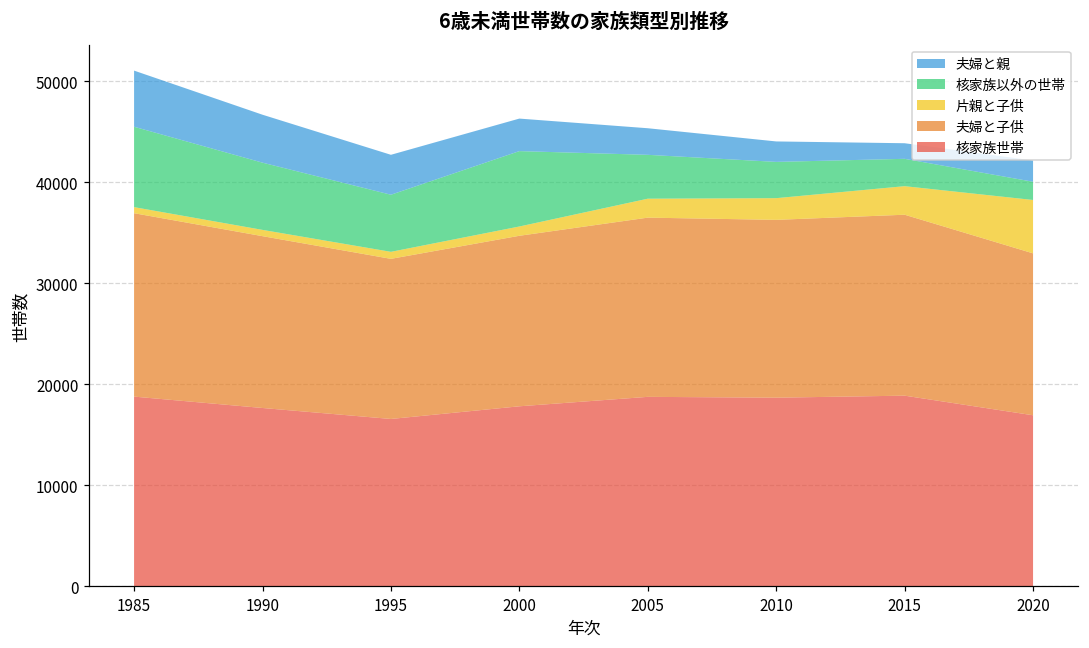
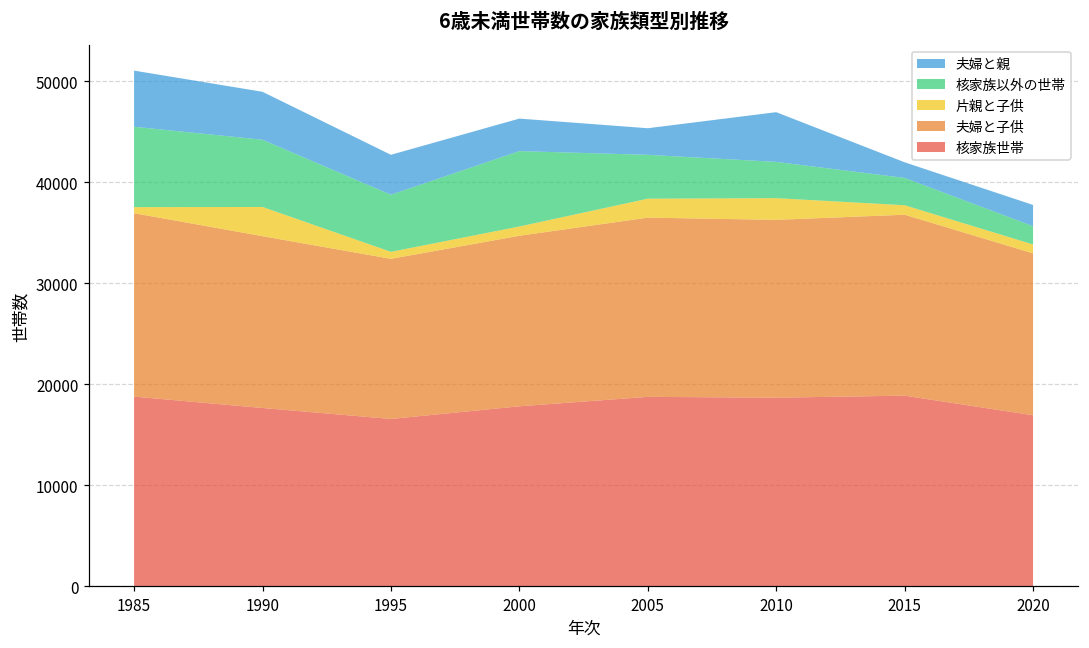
  {
    "片親と子供": {
      "1985": 1000,
-     "1990": 1000,
+     "1990": 3000,
      "1995": 1000,
      "2000": 1000,
      "2005": 2000,
      "2010": 2000,
-     "2015": 3000,
-     "2020": 5000
+     "2015": 1000,
+     "2020": 1000
    },
    "核家族以外の世帯": {
      "1985": 8000,
      "1990": 7000,
      "1995": 6000,
      "2000": 7000,
      "2005": 4000,
      "2010": 4000,
      "2015": 3000,
      "2020": 2000
    },
    "夫婦と親": {
      "1985": 6000,
      "1990": 5000,
      "1995": 4000,
      "2000": 3000,
      "2005": 3000,
-     "2010": 2000,
+     "2010": 5000,
      "2015": 2000
    }
  }
